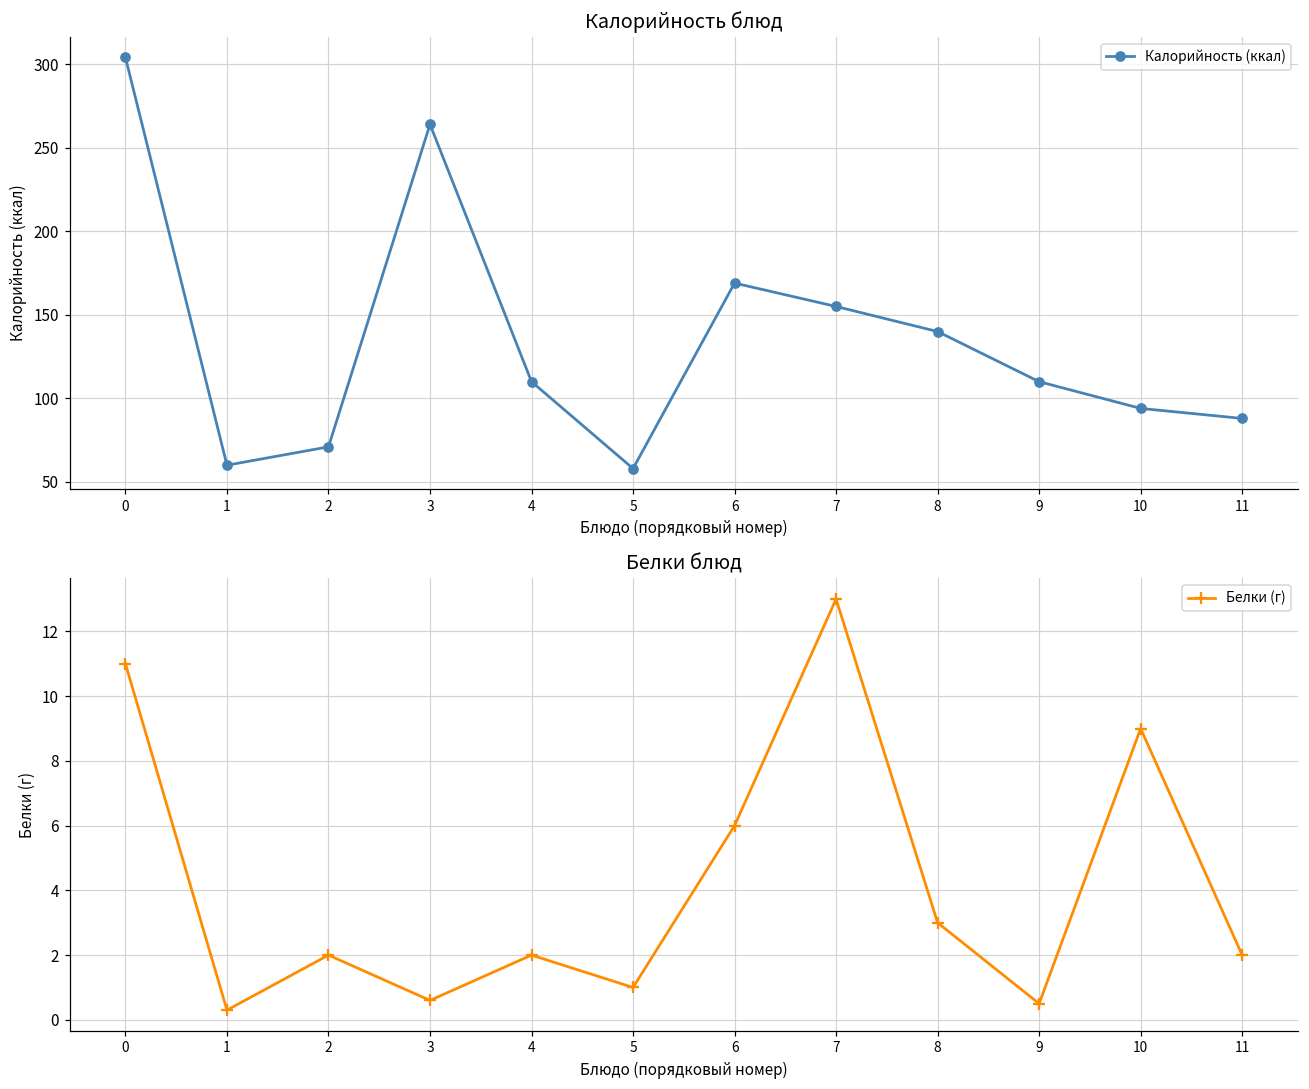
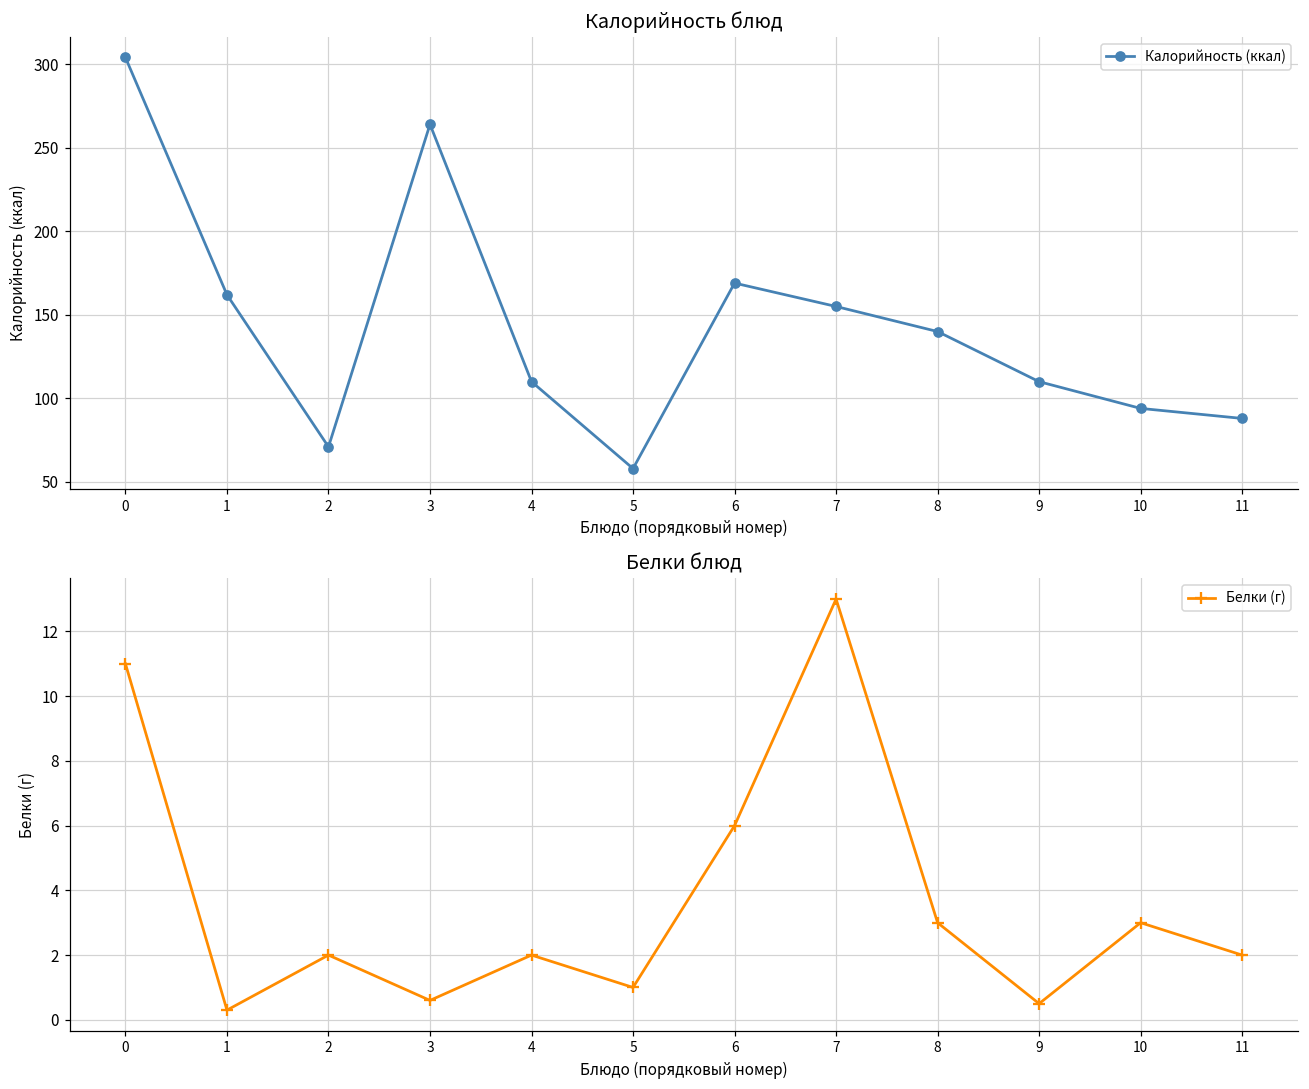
  {
    "Калорийность блюд": {
      "0": 304,
-     "1": 60,
+     "1": 162,
      "2": 71,
      "3": 264,
      "4": 110,
      "5": 58,
      "6": 169,
      "7": 155,
      "8": 140,
      "9": 110,
      "10": 94,
      "11": 88
    },
    "Белки блюд": {
      "0": 11,
      "1": 0.3,
      "2": 2,
      "3": 0.6,
      "4": 2,
      "5": 1,
      "6": 6,
      "7": 13,
      "8": 3,
      "9": 0.5,
-     "10": 9,
+     "10": 3,
      "11": 2
    }
  }
